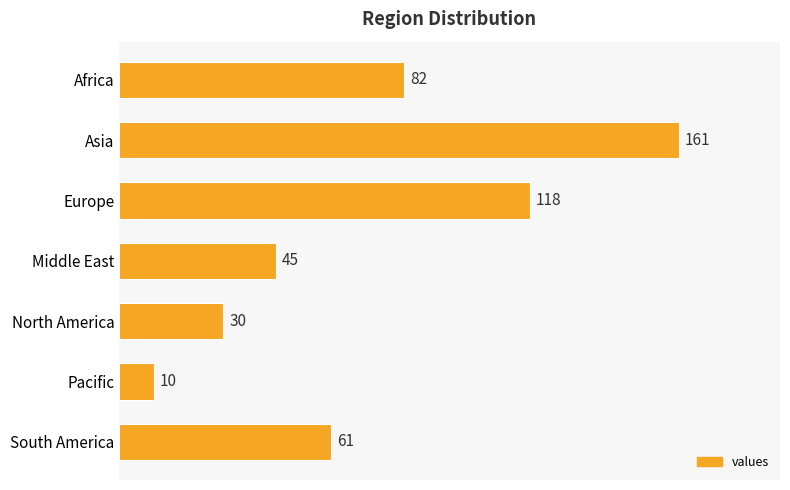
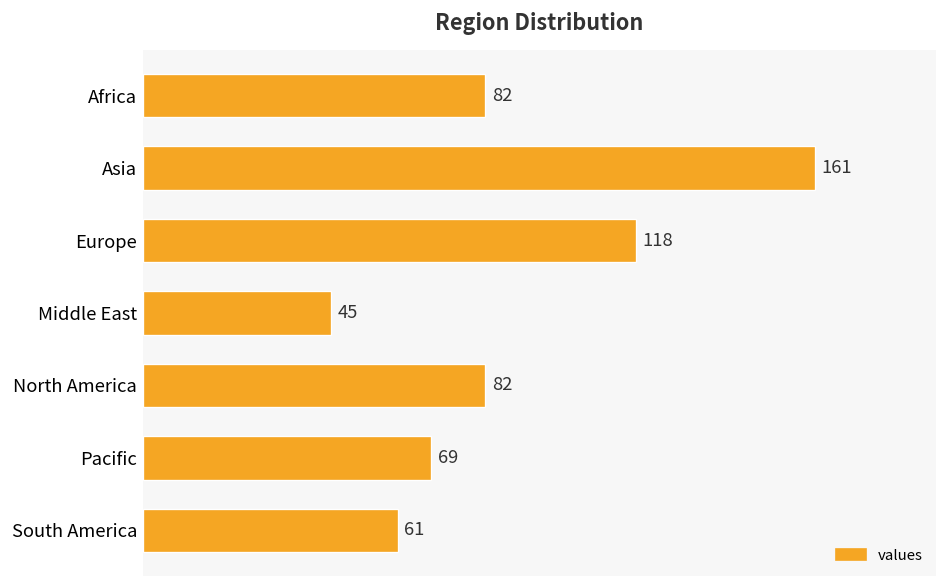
  {
    "Africa": 82,
    "Asia": 161,
    "Europe": 118,
    "Middle East": 45,
-   "North America": 30,
-   "Pacific": 10,
+   "North America": 82,
+   "Pacific": 69,
    "South America": 61
  }
